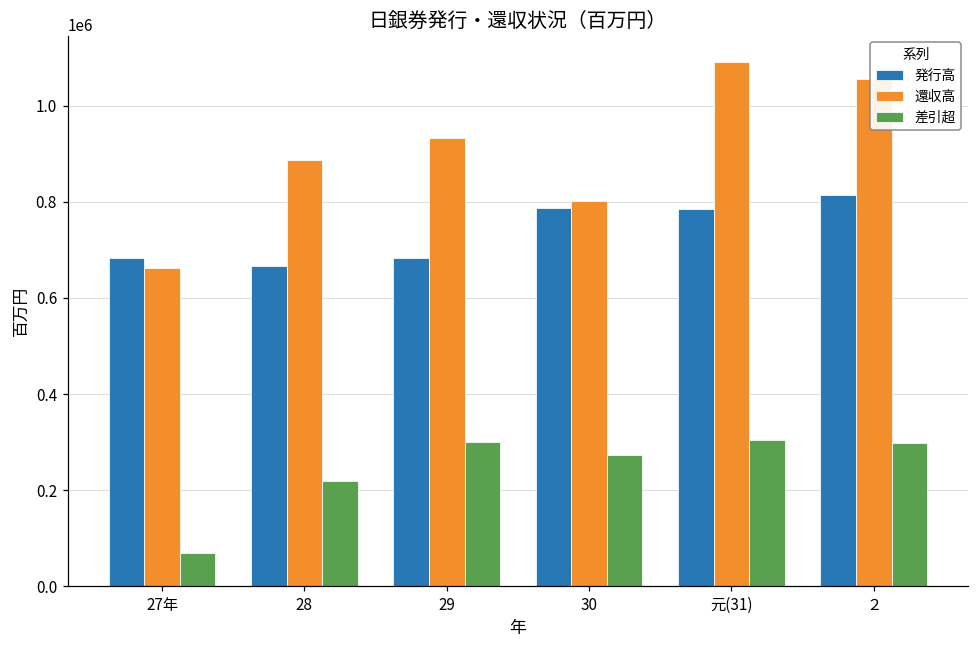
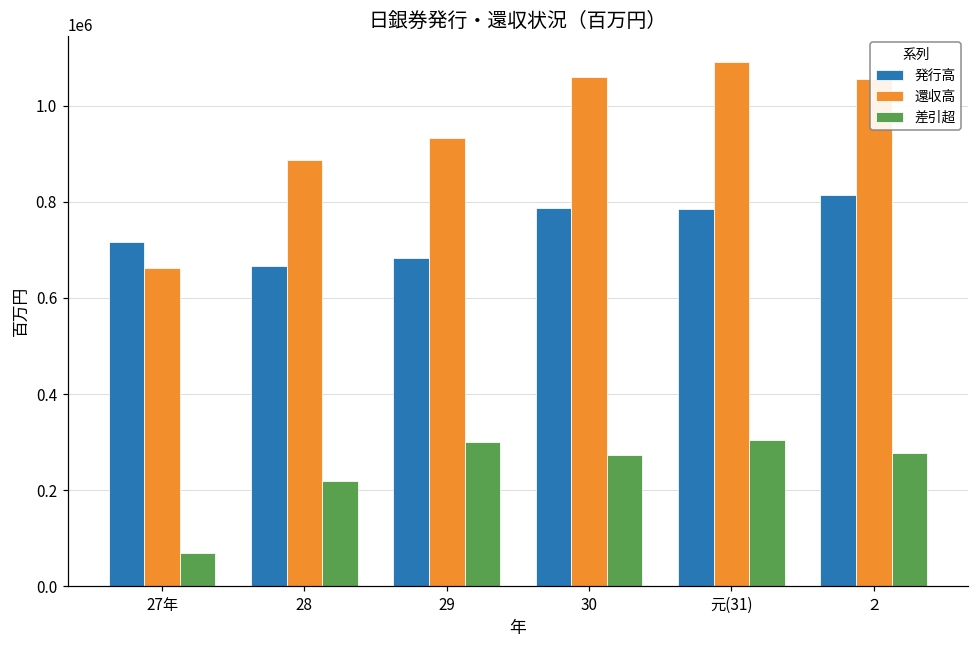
  {
    "発行高": {
-     "27年": 680000,
+     "27年": 720000,
      "28": 670000,
      "29": 680000,
      "30": 790000,
      "元(31)": 780000,
      "２": 810000
    },
    "還収高": {
      "27年": 660000,
      "28": 890000,
      "29": 930000,
-     "30": 800000,
+     "30": 1060000,
      "元(31)": 1090000
    },
    "差引超": {
      "27年": 70000,
      "28": 220000,
      "29": 300000,
      "30": 270000,
      "元(31)": 310000,
-     "２": 300000
+     "２": 280000
    }
  }
